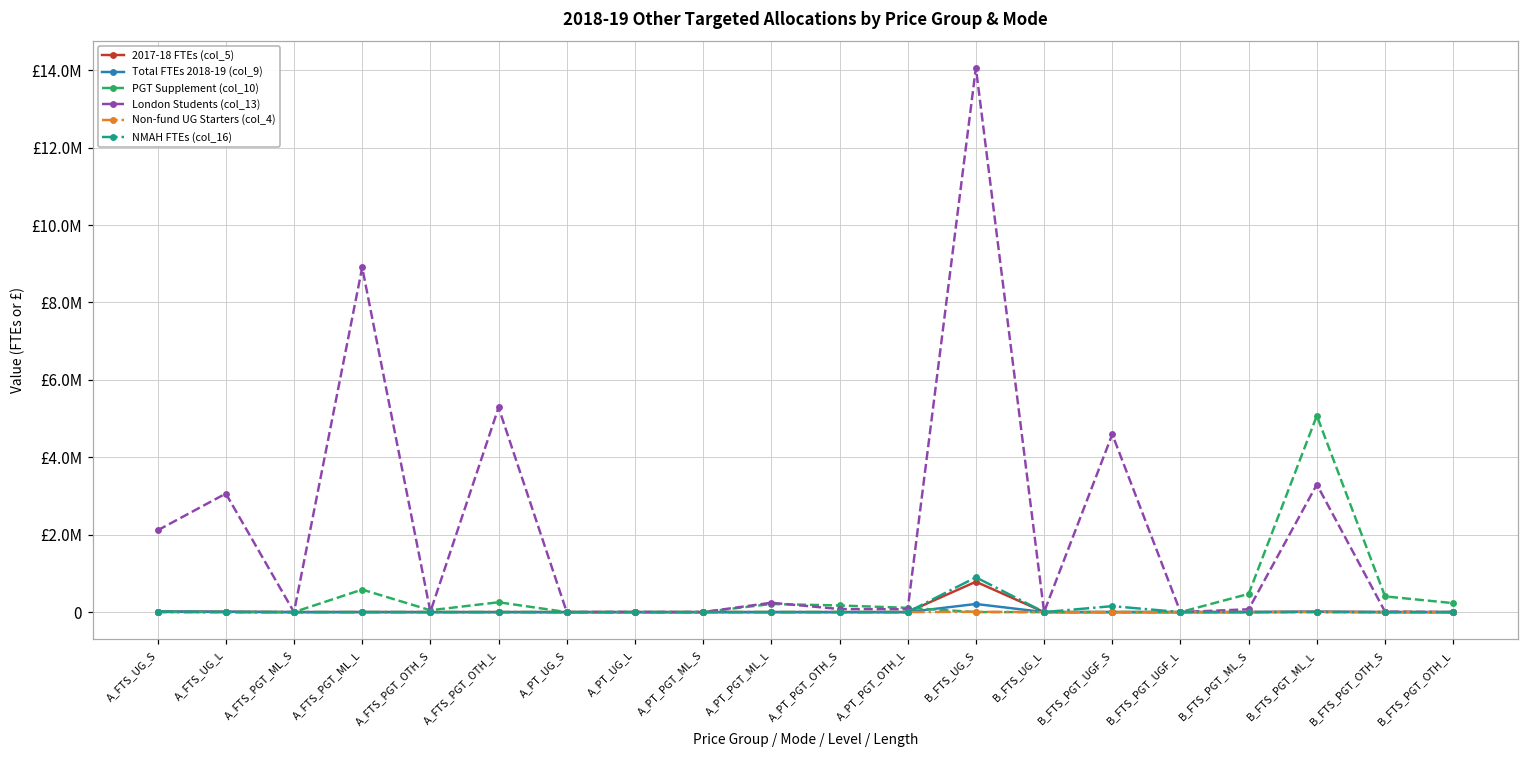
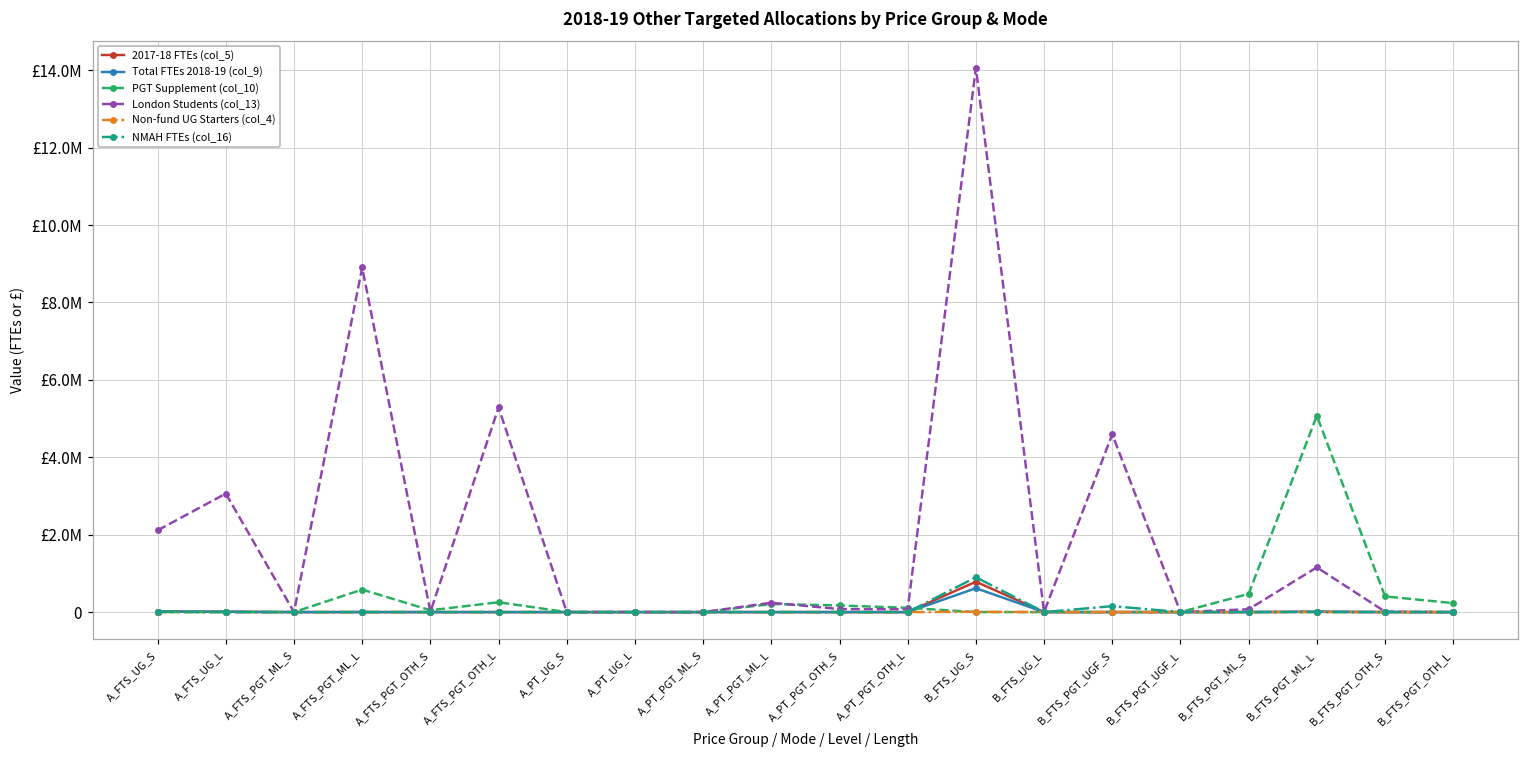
  {
    "2017-18 FTEs (col_5)": {
      "B_FTS_UG_S": "£800000"
    },
    "Total FTEs 2018-19 (col_9)": {
-     "B_FTS_UG_S": "£200000"
+     "B_FTS_UG_S": "£600000"
    },
    "London Students (col_13)": {
      "A_FTS_UG_S": "£2100000",
      "A_FTS_UG_L": "£3100000",
      "A_FTS_PGT_ML_L": "£8900000",
      "A_FTS_PGT_OTH_L": "£5300000",
      "A_PT_PGT_OTH_S": "£100000",
      "B_FTS_UG_S": "£14100000",
      "B_FTS_PGT_UGF_S": "£4600000",
-     "B_FTS_PGT_ML_L": "£3300000"
+     "B_FTS_PGT_ML_L": "£1200000"
    }
  }
